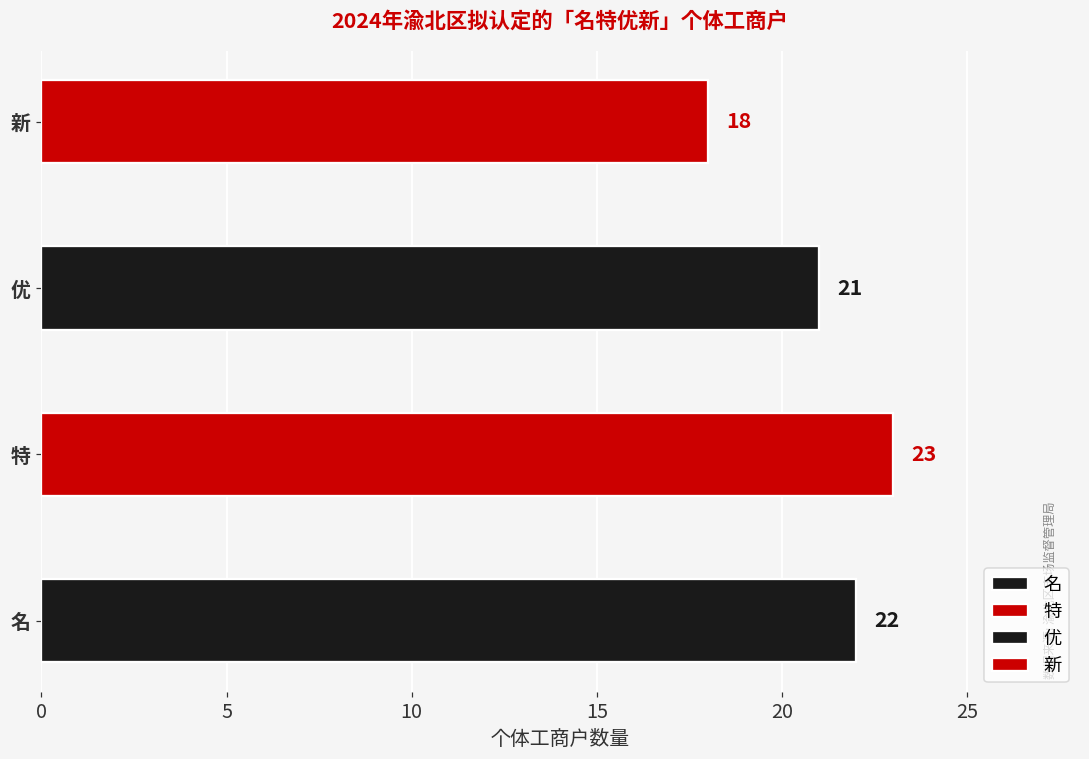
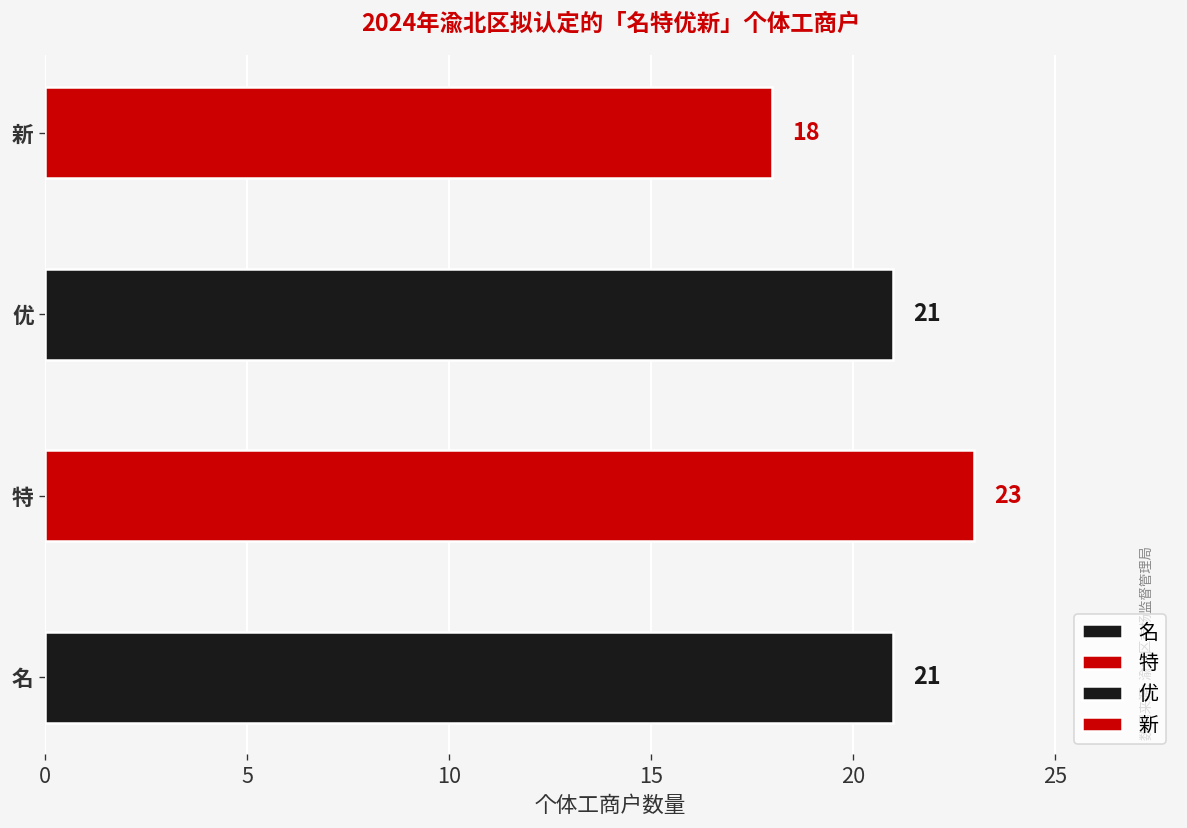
  {
    "新": 18,
    "优": 21,
    "特": 23,
-   "名": 22
+   "名": 21
  }
